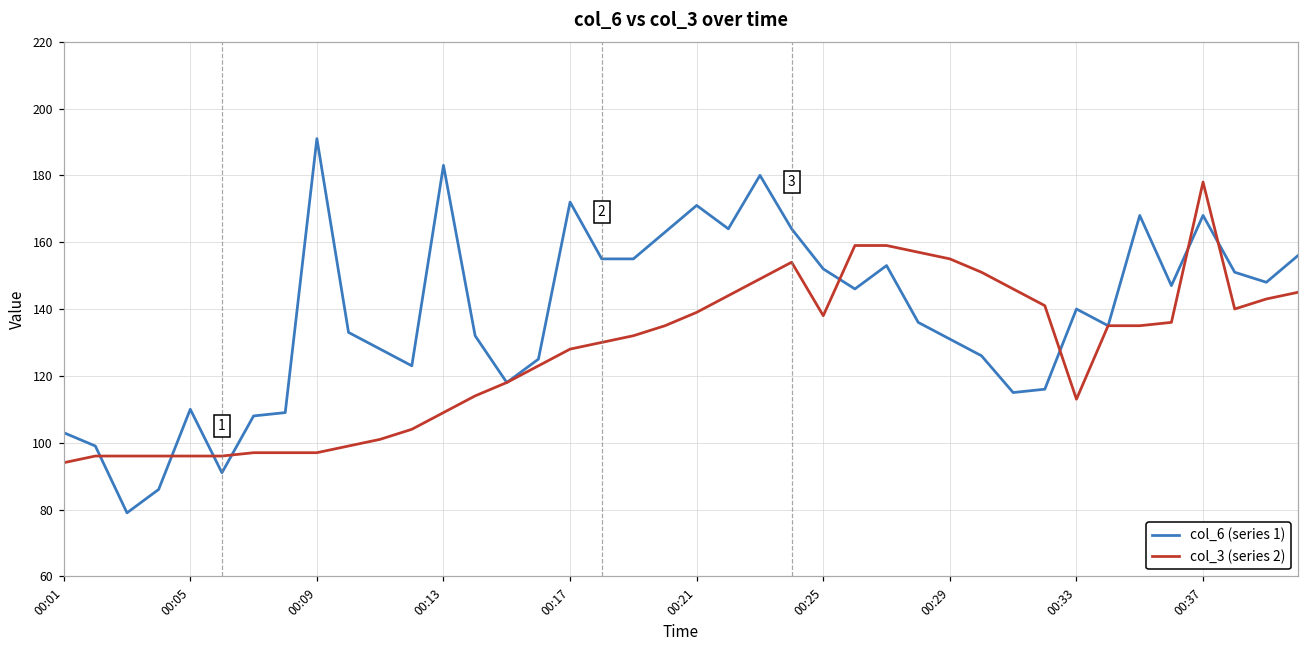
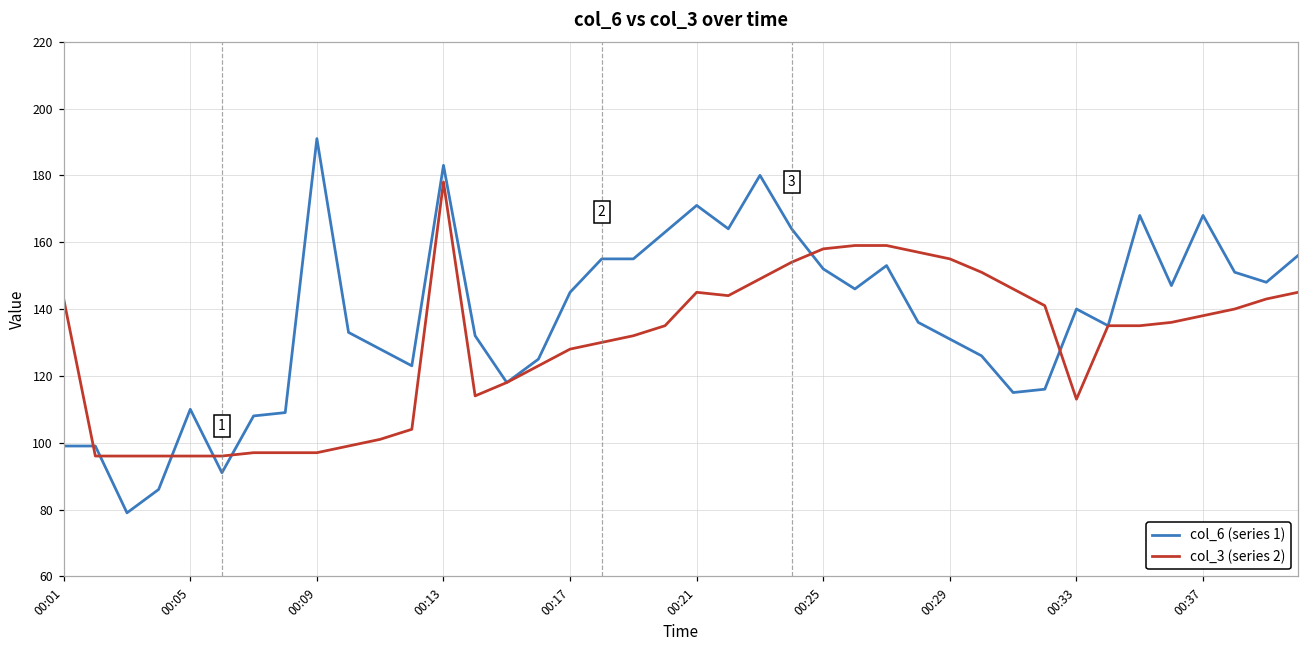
  {
    "col_6 (series 1)": {
-     "00:01": 103,
+     "00:01": 99,
      "00:05": 110,
      "00:09": 191,
      "00:13": 183,
-     "00:17": 172,
+     "00:17": 145,
      "00:21": 171,
      "00:25": 152,
      "00:29": 131,
      "00:33": 140,
      "00:37": 168
    },
    "col_3 (series 2)": {
-     "00:01": 94,
+     "00:01": 143,
      "00:05": 96,
      "00:09": 97,
-     "00:13": 109,
+     "00:13": 178,
      "00:17": 128,
-     "00:21": 139,
-     "00:25": 138,
+     "00:21": 145,
+     "00:25": 158,
      "00:29": 155,
      "00:33": 113,
-     "00:37": 178
+     "00:37": 138
    }
  }
